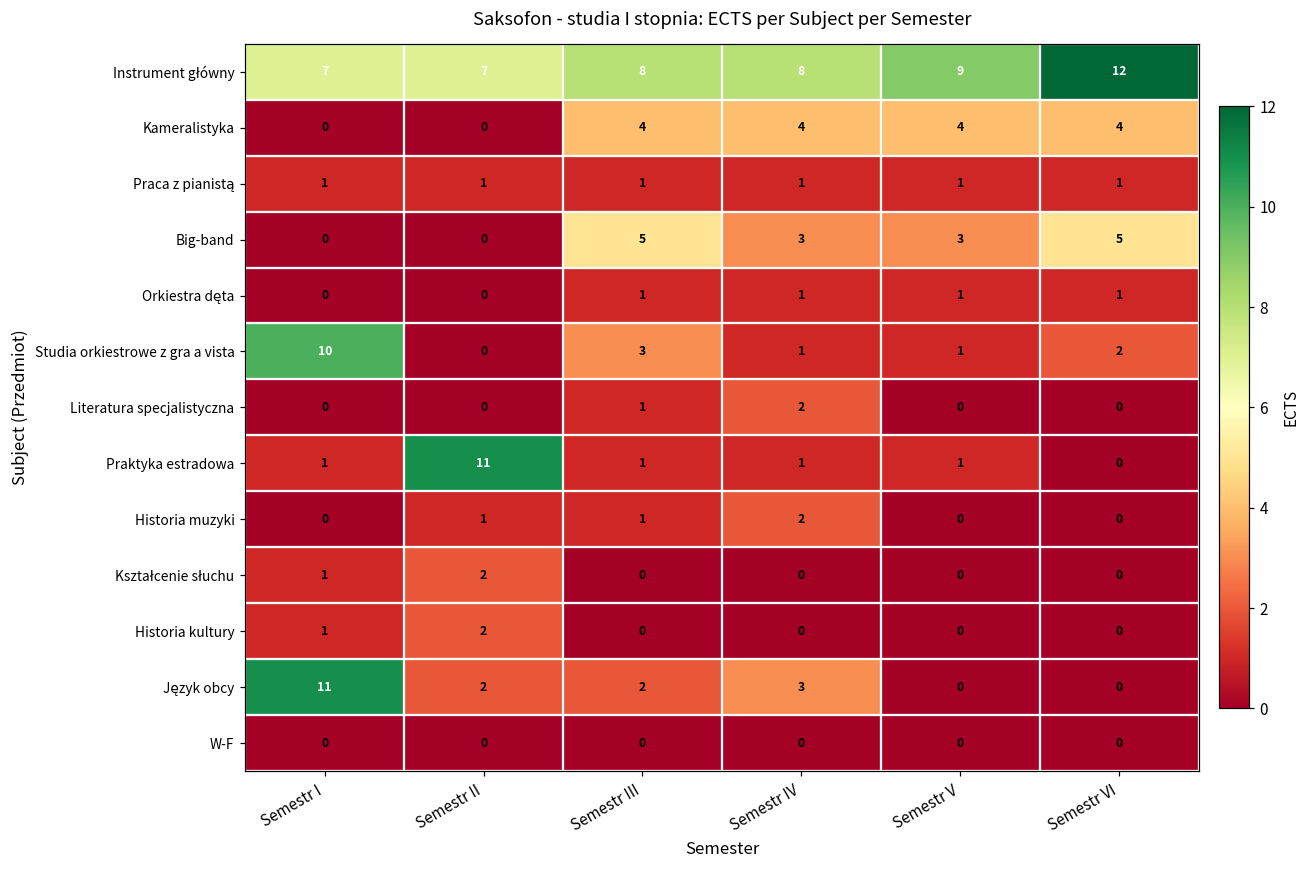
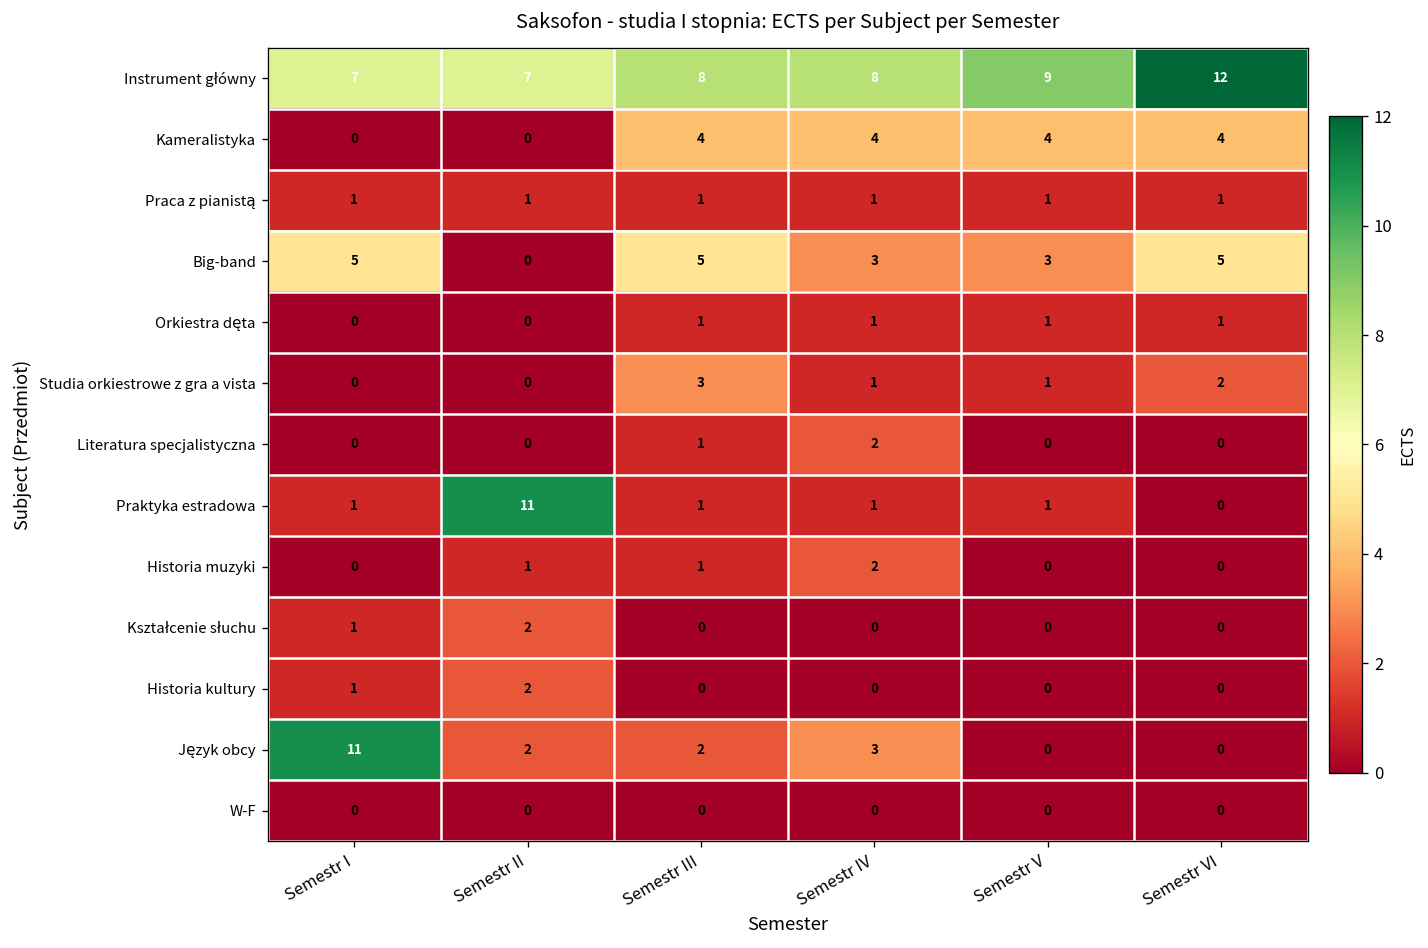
  {
    "Instrument główny": {
      "Semestr I": 7,
      "Semestr II": 7,
      "Semestr III": 8,
      "Semestr IV": 8,
      "Semestr V": 9,
      "Semestr VI": 12
    },
    "Kameralistyka": {
      "Semestr I": 0,
      "Semestr II": 0,
      "Semestr III": 4,
      "Semestr IV": 4,
      "Semestr V": 4,
      "Semestr VI": 4
    },
    "Praca z pianistą": {
      "Semestr I": 1,
      "Semestr II": 1,
      "Semestr III": 1,
      "Semestr IV": 1,
      "Semestr V": 1,
      "Semestr VI": 1
    },
    "Big-band": {
-     "Semestr I": 0,
+     "Semestr I": 5,
      "Semestr II": 0,
      "Semestr III": 5,
      "Semestr IV": 3,
      "Semestr V": 3,
      "Semestr VI": 5
    },
    "Orkiestra dęta": {
      "Semestr I": 0,
      "Semestr II": 0,
      "Semestr III": 1,
      "Semestr IV": 1,
      "Semestr V": 1,
      "Semestr VI": 1
    },
    "Studia orkiestrowe z gra a vista": {
-     "Semestr I": 10,
+     "Semestr I": 0,
      "Semestr II": 0,
      "Semestr III": 3,
      "Semestr IV": 1,
      "Semestr V": 1,
      "Semestr VI": 2
    },
    "Literatura specjalistyczna": {
      "Semestr I": 0,
      "Semestr II": 0,
      "Semestr III": 1,
      "Semestr IV": 2,
      "Semestr V": 0,
      "Semestr VI": 0
    },
    "Praktyka estradowa": {
      "Semestr I": 1,
      "Semestr II": 11,
      "Semestr III": 1,
      "Semestr IV": 1,
      "Semestr V": 1,
      "Semestr VI": 0
    },
    "Historia muzyki": {
      "Semestr I": 0,
      "Semestr II": 1,
      "Semestr III": 1,
      "Semestr IV": 2,
      "Semestr V": 0,
      "Semestr VI": 0
    },
    "Kształcenie słuchu": {
      "Semestr I": 1,
      "Semestr II": 2,
      "Semestr III": 0,
      "Semestr IV": 0,
      "Semestr V": 0,
      "Semestr VI": 0
    },
    "Historia kultury": {
      "Semestr I": 1,
      "Semestr II": 2,
      "Semestr III": 0,
      "Semestr IV": 0,
      "Semestr V": 0,
      "Semestr VI": 0
    },
    "Język obcy": {
      "Semestr I": 11,
      "Semestr II": 2,
      "Semestr III": 2,
      "Semestr IV": 3,
      "Semestr V": 0,
      "Semestr VI": 0
    },
    "W-F": {
      "Semestr I": 0,
      "Semestr II": 0,
      "Semestr III": 0,
      "Semestr IV": 0,
      "Semestr V": 0,
      "Semestr VI": 0
    }
  }
